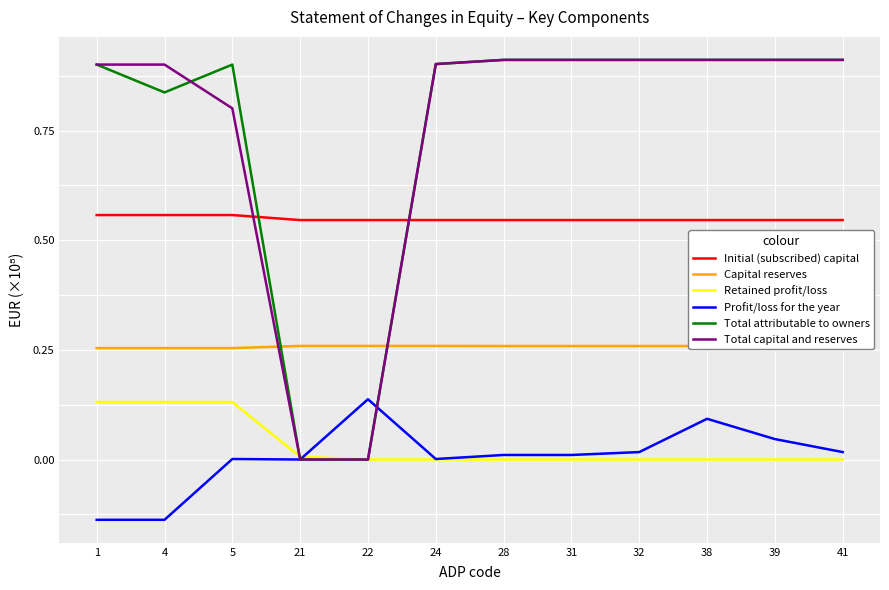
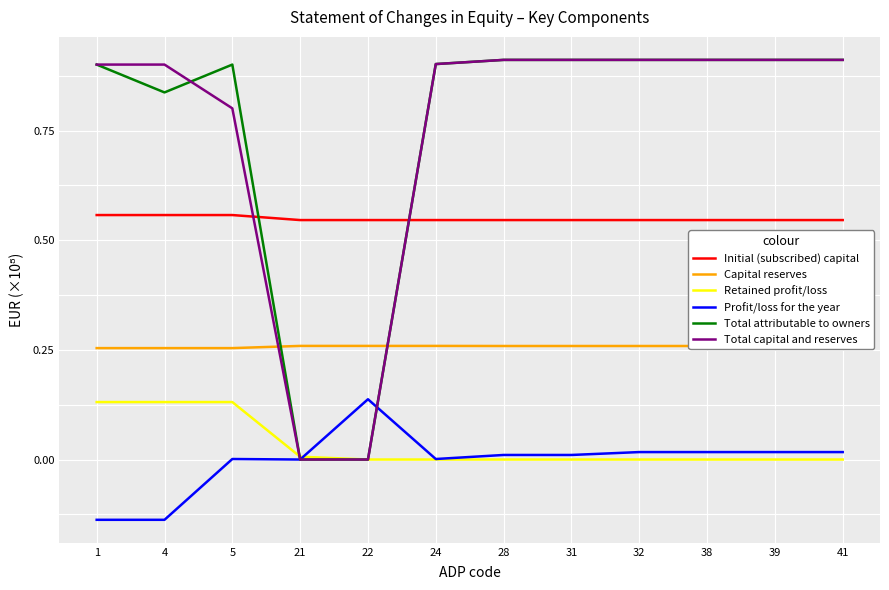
  {
    "Initial (subscribed) capital": {
      "1": 0.56,
      "4": 0.56,
      "5": 0.56,
      "21": 0.55,
      "22": 0.55,
      "24": 0.55,
      "28": 0.55,
      "31": 0.55,
      "32": 0.55,
      "38": 0.55,
      "39": 0.55,
      "41": 0.55
    },
    "Capital reserves": {
      "1": 0.25,
      "4": 0.25,
      "5": 0.25,
      "21": 0.26,
      "22": 0.26,
      "24": 0.26,
      "28": 0.26,
      "31": 0.26,
      "32": 0.26
    },
    "Retained profit/loss": {
      "1": 0.13,
      "4": 0.13,
      "5": 0.13,
      "21": 0.01,
      "28": 0.00,
      "31": 0.00,
      "32": 0.00,
      "38": 0.00,
      "39": 0.00,
      "41": 0.00
    },
    "Profit/loss for the year": {
      "1": -0.14,
      "4": -0.14,
      "5": 0.00,
      "22": 0.14,
      "28": 0.01,
      "31": 0.01,
      "32": 0.02,
-     "38": 0.09,
-     "39": 0.05,
+     "38": 0.02,
+     "39": 0.02,
      "41": 0.02
    },
    "Total attributable to owners": {
      "4": 0.84,
      "5": 0.90
    },
    "Total capital and reserves": {
      "4": 0.90,
      "5": 0.80
    }
  }
